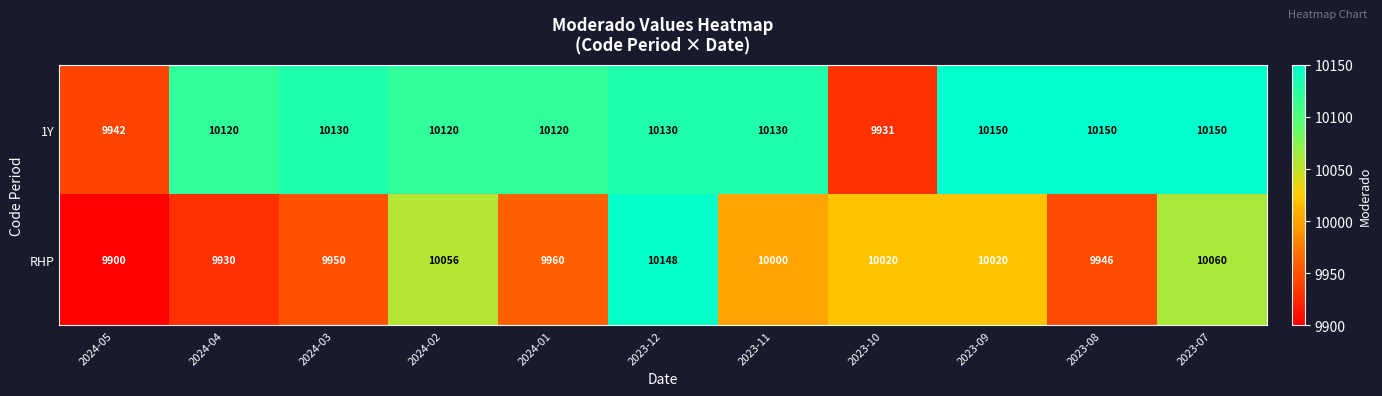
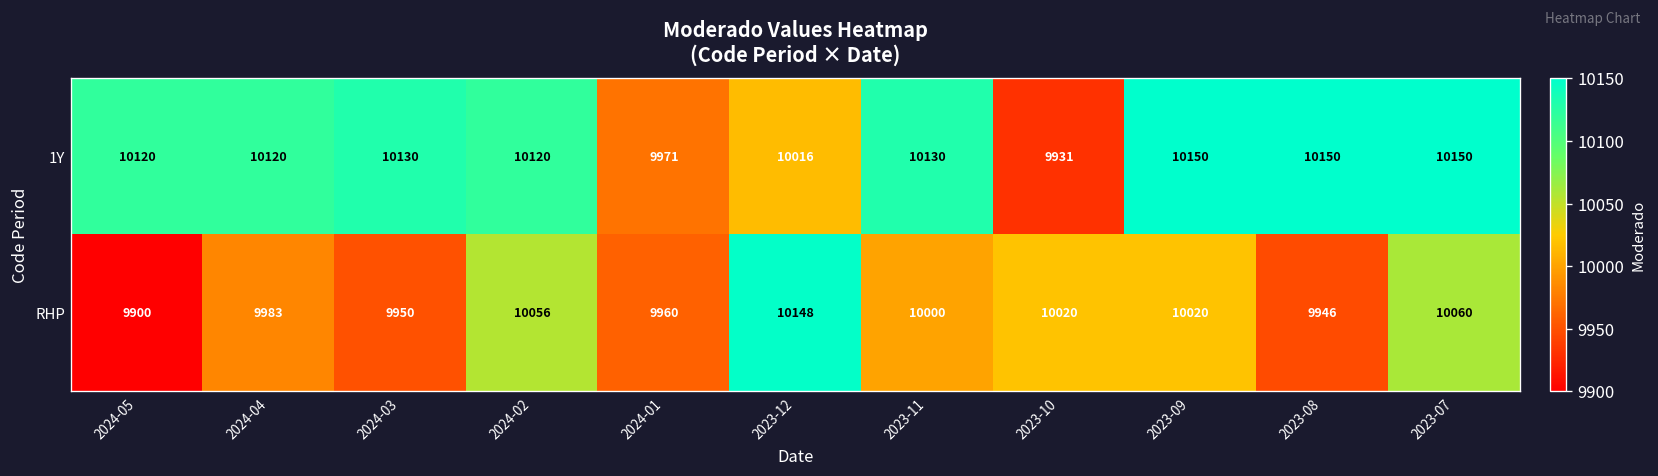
  {
    "1Y": {
-     "2024-05": 9942,
+     "2024-05": 10120,
      "2024-04": 10120,
      "2024-03": 10130,
      "2024-02": 10120,
-     "2024-01": 10120,
-     "2023-12": 10130,
+     "2024-01": 9971,
+     "2023-12": 10016,
      "2023-11": 10130,
      "2023-10": 9931,
      "2023-09": 10150,
      "2023-08": 10150,
      "2023-07": 10150
    },
    "RHP": {
      "2024-05": 9900,
-     "2024-04": 9930,
+     "2024-04": 9983,
      "2024-03": 9950,
      "2024-02": 10056,
      "2024-01": 9960,
      "2023-12": 10148,
      "2023-11": 10000,
      "2023-10": 10020,
      "2023-09": 10020,
      "2023-08": 9946,
      "2023-07": 10060
    }
  }
